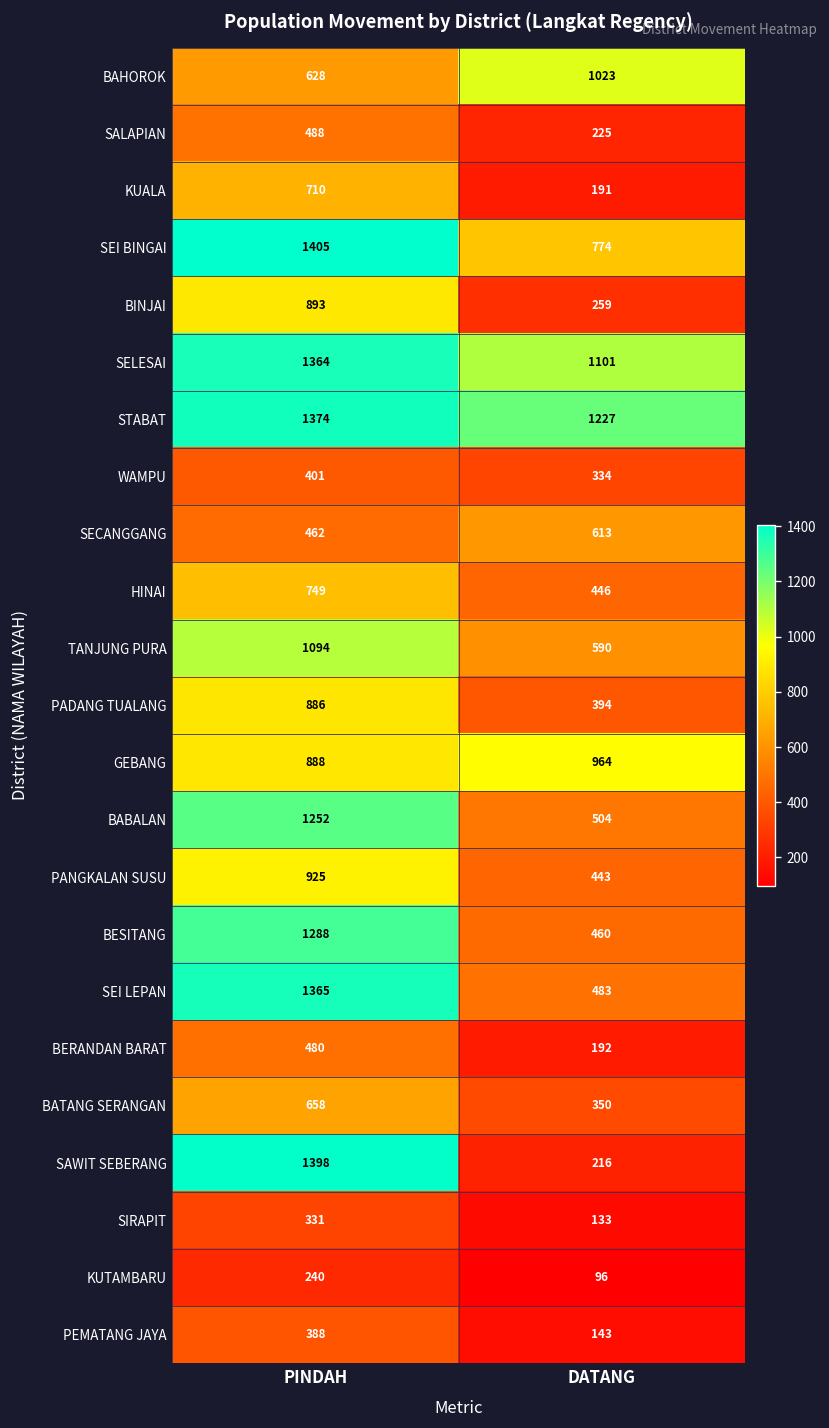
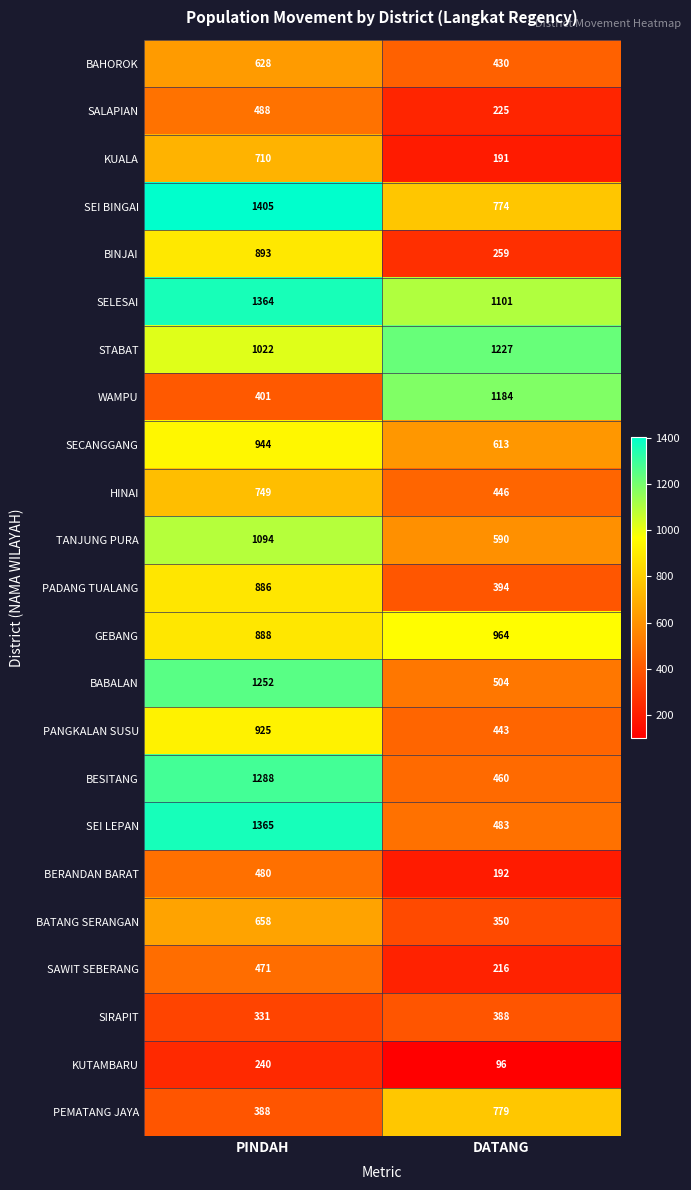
  {
    "BAHOROK": {
      "PINDAH": 628,
-     "DATANG": 1023
+     "DATANG": 430
    },
    "SALAPIAN": {
      "PINDAH": 488,
      "DATANG": 225
    },
    "KUALA": {
      "PINDAH": 710,
      "DATANG": 191
    },
    "SEI BINGAI": {
      "PINDAH": 1405,
      "DATANG": 774
    },
    "BINJAI": {
      "PINDAH": 893,
      "DATANG": 259
    },
    "SELESAI": {
      "PINDAH": 1364,
      "DATANG": 1101
    },
    "STABAT": {
-     "PINDAH": 1374,
+     "PINDAH": 1022,
      "DATANG": 1227
    },
    "WAMPU": {
      "PINDAH": 401,
-     "DATANG": 334
+     "DATANG": 1184
    },
    "SECANGGANG": {
-     "PINDAH": 462,
+     "PINDAH": 944,
      "DATANG": 613
    },
    "HINAI": {
      "PINDAH": 749,
      "DATANG": 446
    },
    "TANJUNG PURA": {
      "PINDAH": 1094,
      "DATANG": 590
    },
    "PADANG TUALANG": {
      "PINDAH": 886,
      "DATANG": 394
    },
    "GEBANG": {
      "PINDAH": 888,
      "DATANG": 964
    },
    "BABALAN": {
      "PINDAH": 1252,
      "DATANG": 504
    },
    "PANGKALAN SUSU": {
      "PINDAH": 925,
      "DATANG": 443
    },
    "BESITANG": {
      "PINDAH": 1288,
      "DATANG": 460
    },
    "SEI LEPAN": {
      "PINDAH": 1365,
      "DATANG": 483
    },
    "BERANDAN BARAT": {
      "PINDAH": 480,
      "DATANG": 192
    },
    "BATANG SERANGAN": {
      "PINDAH": 658,
      "DATANG": 350
    },
    "SAWIT SEBERANG": {
-     "PINDAH": 1398,
+     "PINDAH": 471,
      "DATANG": 216
    },
    "SIRAPIT": {
      "PINDAH": 331,
-     "DATANG": 133
+     "DATANG": 388
    },
    "KUTAMBARU": {
      "PINDAH": 240,
      "DATANG": 96
    },
    "PEMATANG JAYA": {
      "PINDAH": 388,
-     "DATANG": 143
+     "DATANG": 779
    }
  }
